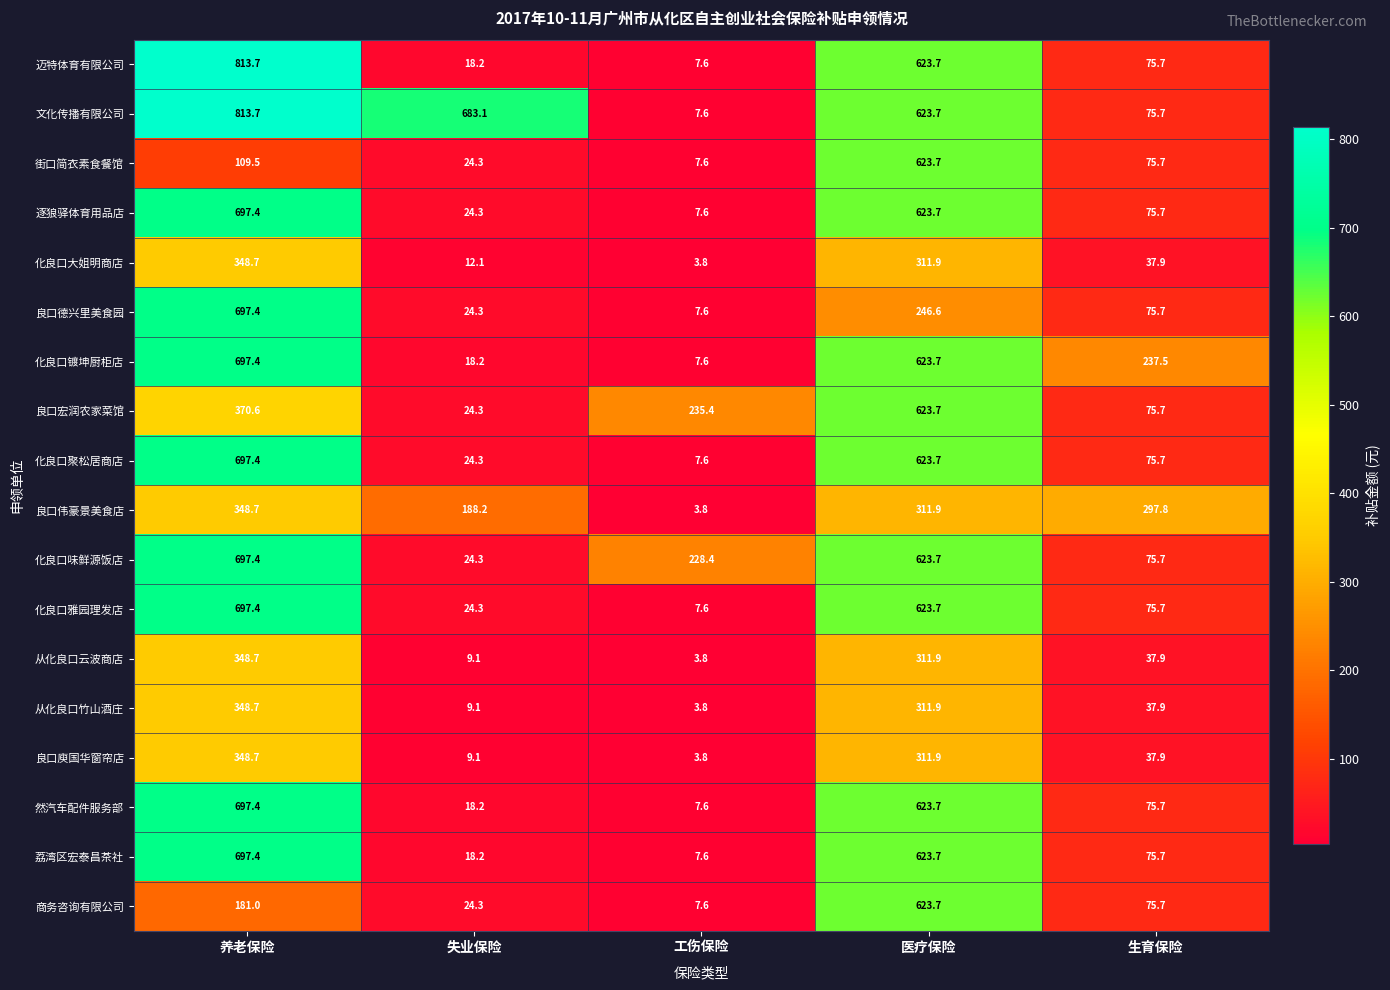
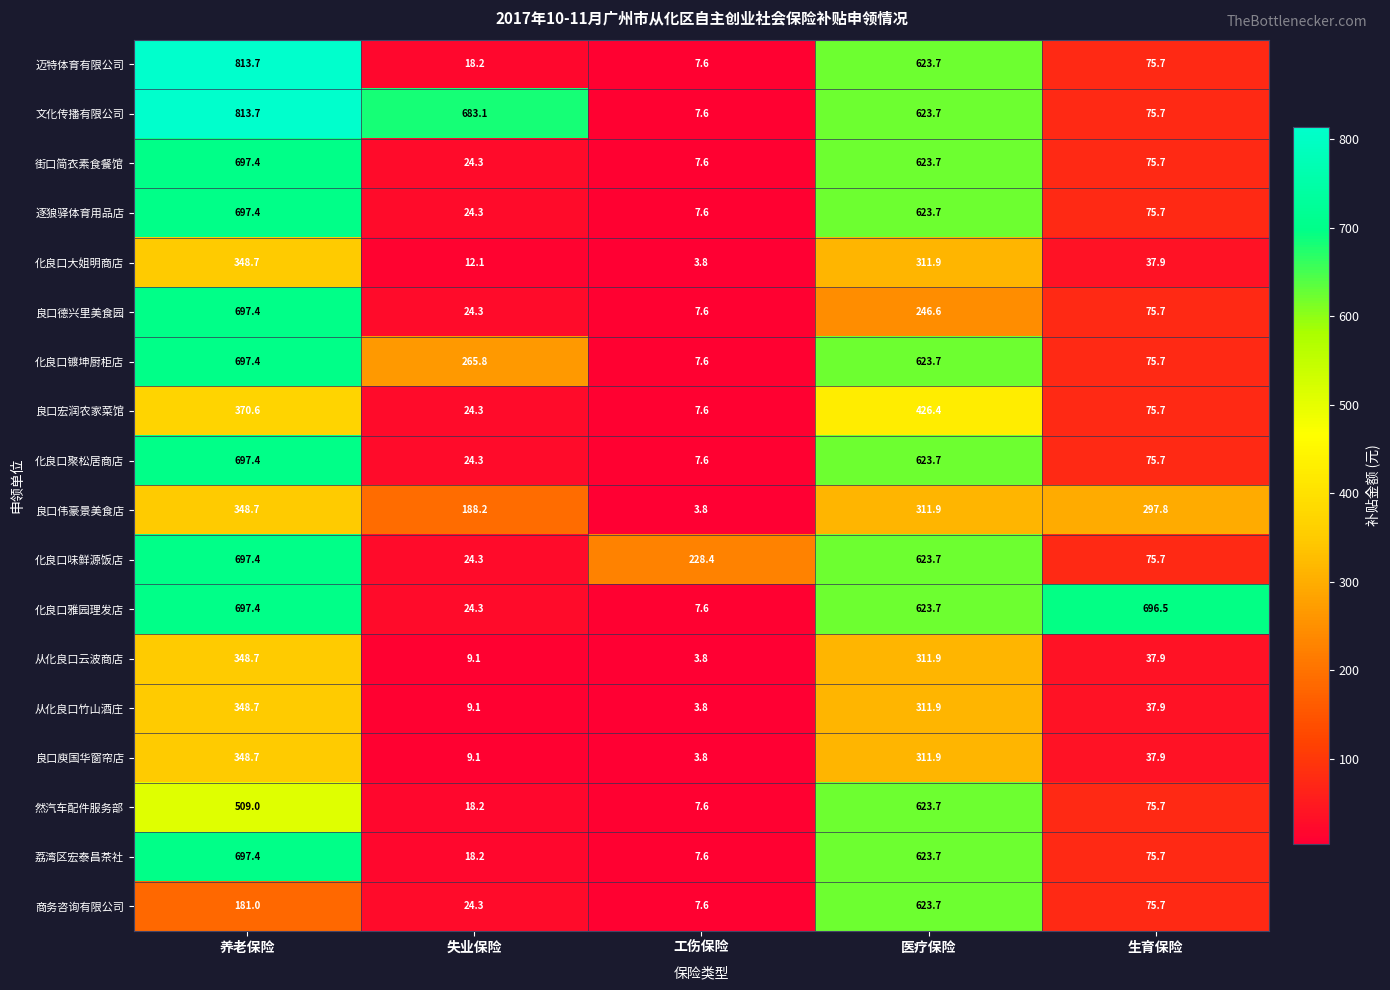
  {
    "迈特体育有限公司": {
      "养老保险": 813.7,
      "失业保险": 18.2,
      "工伤保险": 7.6,
      "医疗保险": 623.7,
      "生育保险": 75.7
    },
    "文化传播有限公司": {
      "养老保险": 813.7,
      "失业保险": 683.1,
      "工伤保险": 7.6,
      "医疗保险": 623.7,
      "生育保险": 75.7
    },
    "街口简衣素食餐馆": {
-     "养老保险": 109.5,
+     "养老保险": 697.4,
      "失业保险": 24.3,
      "工伤保险": 7.6,
      "医疗保险": 623.7,
      "生育保险": 75.7
    },
    "逐狼驿体育用品店": {
      "养老保险": 697.4,
      "失业保险": 24.3,
      "工伤保险": 7.6,
      "医疗保险": 623.7,
      "生育保险": 75.7
    },
    "化良口大姐明商店": {
      "养老保险": 348.7,
      "失业保险": 12.1,
      "工伤保险": 3.8,
      "医疗保险": 311.9,
      "生育保险": 37.9
    },
    "良口德兴里美食园": {
      "养老保险": 697.4,
      "失业保险": 24.3,
      "工伤保险": 7.6,
      "医疗保险": 246.6,
      "生育保险": 75.7
    },
    "化良口镀坤厨柜店": {
      "养老保险": 697.4,
-     "失业保险": 18.2,
+     "失业保险": 265.8,
      "工伤保险": 7.6,
      "医疗保险": 623.7,
-     "生育保险": 237.5
+     "生育保险": 75.7
    },
    "良口宏润农家菜馆": {
      "养老保险": 370.6,
      "失业保险": 24.3,
-     "工伤保险": 235.4,
-     "医疗保险": 623.7,
+     "工伤保险": 7.6,
+     "医疗保险": 426.4,
      "生育保险": 75.7
    },
    "化良口聚松居商店": {
      "养老保险": 697.4,
      "失业保险": 24.3,
      "工伤保险": 7.6,
      "医疗保险": 623.7,
      "生育保险": 75.7
    },
    "良口伟豪景美食店": {
      "养老保险": 348.7,
      "失业保险": 188.2,
      "工伤保险": 3.8,
      "医疗保险": 311.9,
      "生育保险": 297.8
    },
    "化良口味鲜源饭店": {
      "养老保险": 697.4,
      "失业保险": 24.3,
      "工伤保险": 228.4,
      "医疗保险": 623.7,
      "生育保险": 75.7
    },
    "化良口雅园理发店": {
      "养老保险": 697.4,
      "失业保险": 24.3,
      "工伤保险": 7.6,
      "医疗保险": 623.7,
-     "生育保险": 75.7
+     "生育保险": 696.5
    },
    "从化良口云波商店": {
      "养老保险": 348.7,
      "失业保险": 9.1,
      "工伤保险": 3.8,
      "医疗保险": 311.9,
      "生育保险": 37.9
    },
    "从化良口竹山酒庄": {
      "养老保险": 348.7,
      "失业保险": 9.1,
      "工伤保险": 3.8,
      "医疗保险": 311.9,
      "生育保险": 37.9
    },
    "良口庾国华窗帘店": {
      "养老保险": 348.7,
      "失业保险": 9.1,
      "工伤保险": 3.8,
      "医疗保险": 311.9,
      "生育保险": 37.9
    },
    "然汽车配件服务部": {
-     "养老保险": 697.4,
+     "养老保险": 509.0,
      "失业保险": 18.2,
      "工伤保险": 7.6,
      "医疗保险": 623.7,
      "生育保险": 75.7
    },
    "荔湾区宏泰昌茶社": {
      "养老保险": 697.4,
      "失业保险": 18.2,
      "工伤保险": 7.6,
      "医疗保险": 623.7,
      "生育保险": 75.7
    },
    "商务咨询有限公司": {
      "养老保险": 181.0,
      "失业保险": 24.3,
      "工伤保险": 7.6,
      "医疗保险": 623.7,
      "生育保险": 75.7
    }
  }
